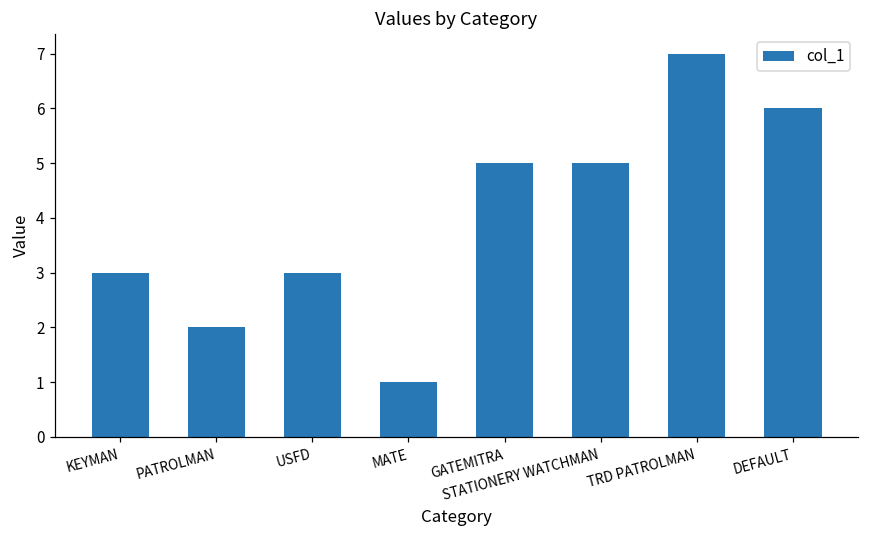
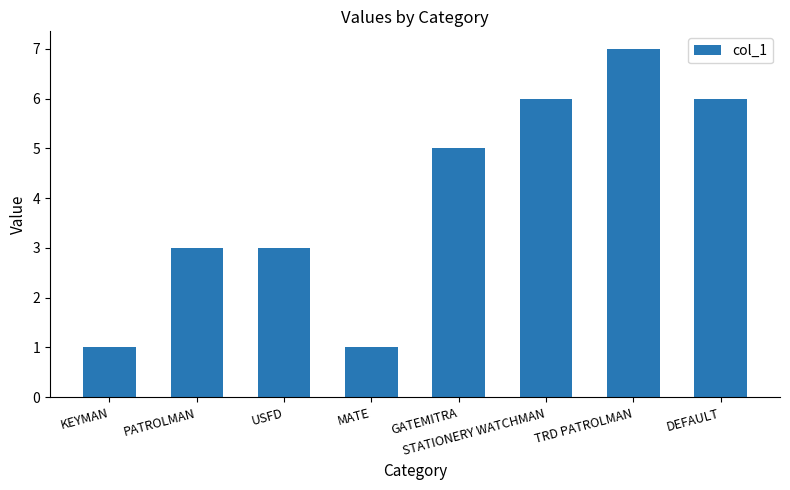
  {
-   "KEYMAN": 3,
-   "PATROLMAN": 2,
+   "KEYMAN": 1,
+   "PATROLMAN": 3,
    "USFD": 3,
    "MATE": 1,
    "GATEMITRA": 5,
-   "STATIONERY WATCHMAN": 5,
+   "STATIONERY WATCHMAN": 6,
    "TRD PATROLMAN": 7,
    "DEFAULT": 6
  }
